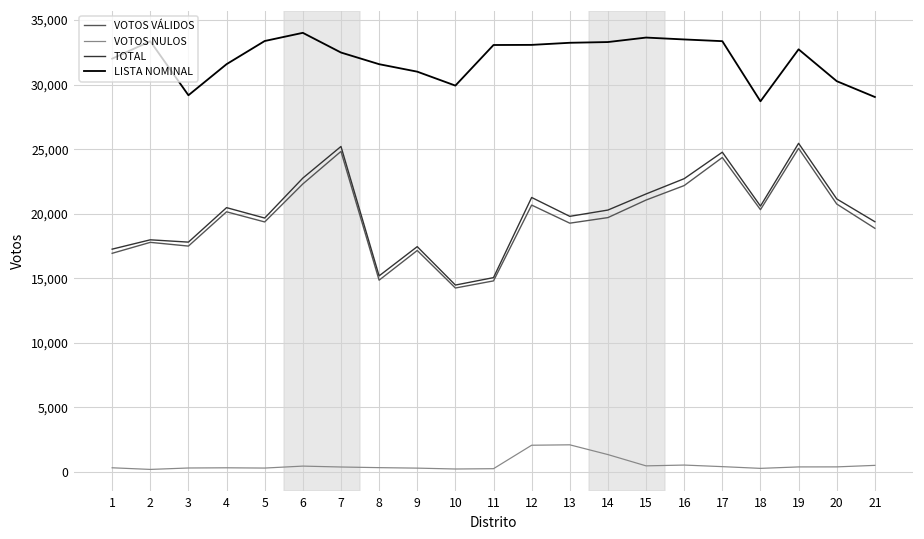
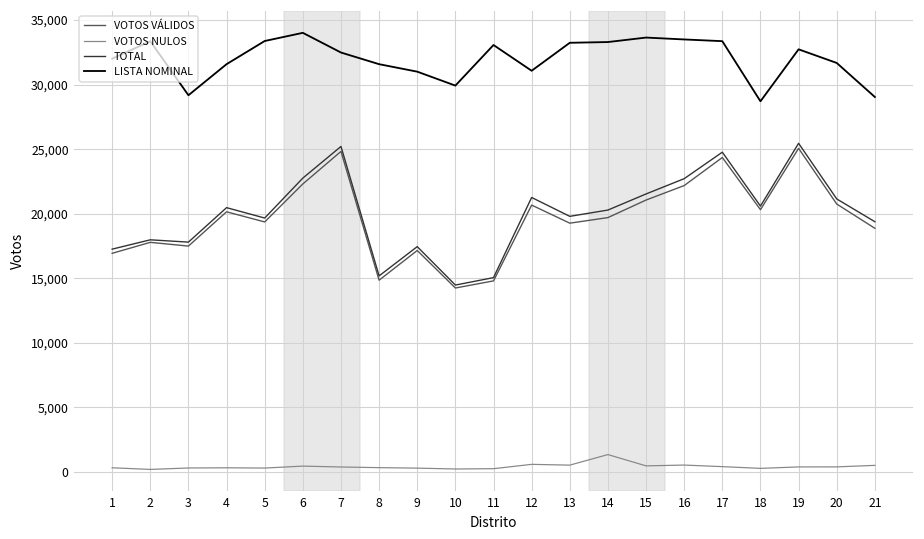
  {
    "VOTOS NULOS": {
      "1": "300",
      "2": "200",
      "3": "300",
      "4": "300",
      "5": "300",
      "6": "500",
      "7": "400",
      "8": "300",
      "9": "300",
      "10": "200",
      "11": "300",
-     "12": "2,100",
-     "13": "2,100",
+     "12": "600",
+     "13": "500",
      "14": "1,300",
      "15": "500",
      "16": "500",
      "17": "400",
      "18": "300",
      "19": "400",
      "20": "400",
      "21": "500"
    },
    "LISTA NOMINAL": {
      "3": "29,200",
      "4": "31,600",
      "5": "33,400",
      "6": "34,000",
      "7": "32,500",
      "8": "31,600",
      "9": "31,000",
      "10": "29,900",
      "11": "33,100",
-     "12": "33,100",
+     "12": "31,100",
      "13": "33,200",
      "14": "33,300",
      "15": "33,600",
      "16": "33,500",
      "17": "33,400",
      "18": "28,700",
      "19": "32,700",
-     "20": "30,300",
+     "20": "31,700",
      "21": "29,000"
    }
  }
